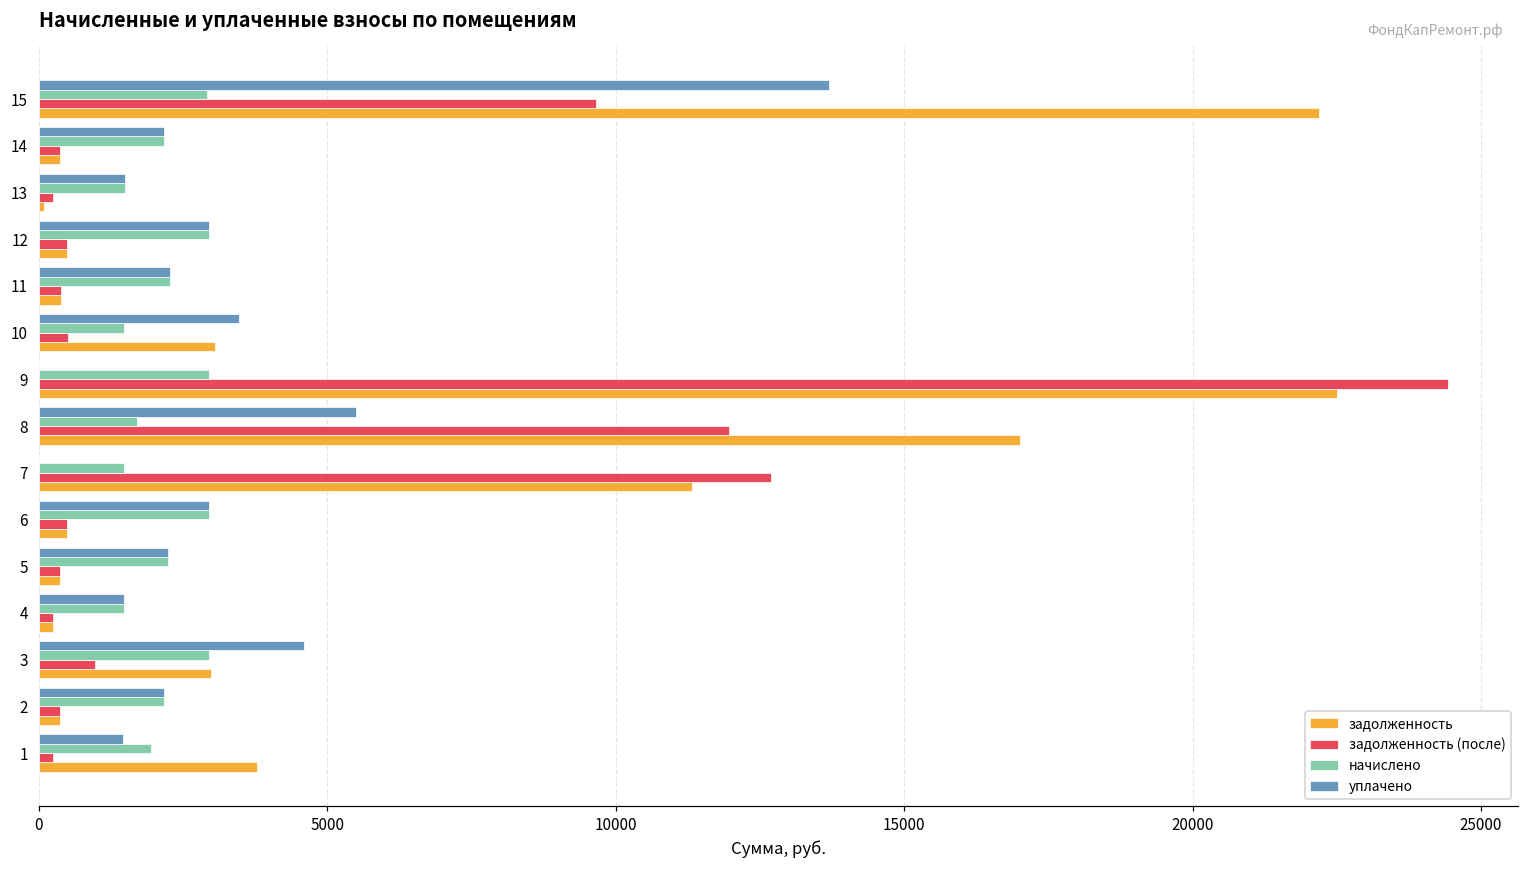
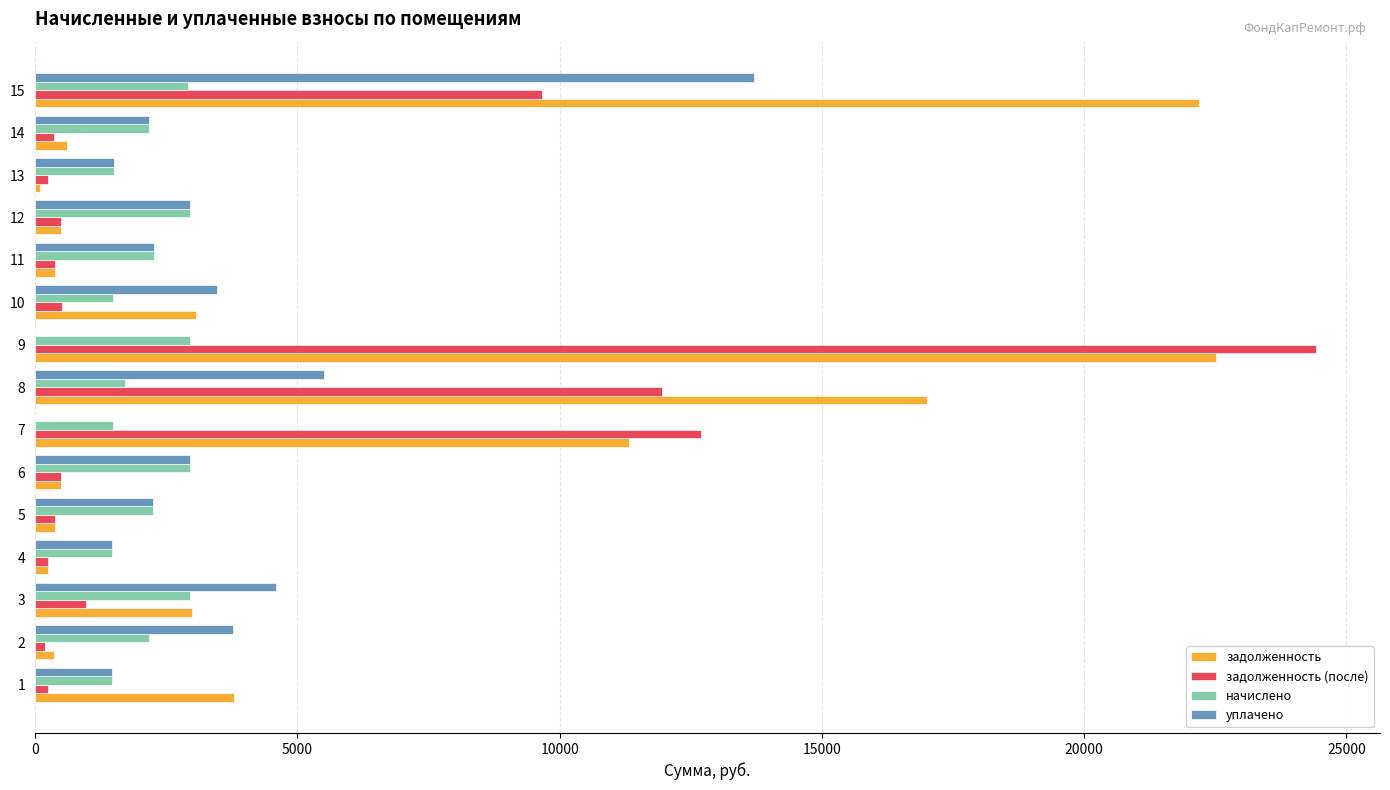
  {
    "задолженность": {
      "15": 22200,
-     "14": 400,
+     "14": 600,
      "13": 100,
      "12": 500,
      "11": 400,
      "10": 3100,
      "9": 22500,
      "8": 17000,
      "7": 11300,
      "6": 500,
      "5": 400,
      "4": 200,
      "3": 3000,
      "2": 400,
      "1": 3800
    },
    "задолженность (после)": {
      "15": 9700,
      "14": 400,
      "13": 200,
      "12": 500,
      "11": 400,
      "10": 500,
      "9": 24400,
      "8": 12000,
      "7": 12700,
      "6": 500,
      "5": 400,
      "4": 200,
      "3": 1000,
-     "2": 400,
+     "2": 200,
      "1": 200
    },
    "начислено": {
      "15": 2900,
      "14": 2200,
      "13": 1500,
      "12": 3000,
      "11": 2300,
      "10": 1500,
      "9": 3000,
      "8": 1700,
      "7": 1500,
      "6": 3000,
      "5": 2200,
      "4": 1500,
      "3": 3000,
      "2": 2200,
-     "1": 1900
+     "1": 1500
    },
    "уплачено": {
      "15": 13700,
      "14": 2200,
      "13": 1500,
      "12": 3000,
      "11": 2300,
      "10": 3500,
      "9": 0,
      "8": 5500,
      "7": 0,
      "6": 3000,
      "5": 2200,
      "4": 1500,
      "3": 4600,
-     "2": 2200,
+     "2": 3800,
      "1": 1500
    }
  }
